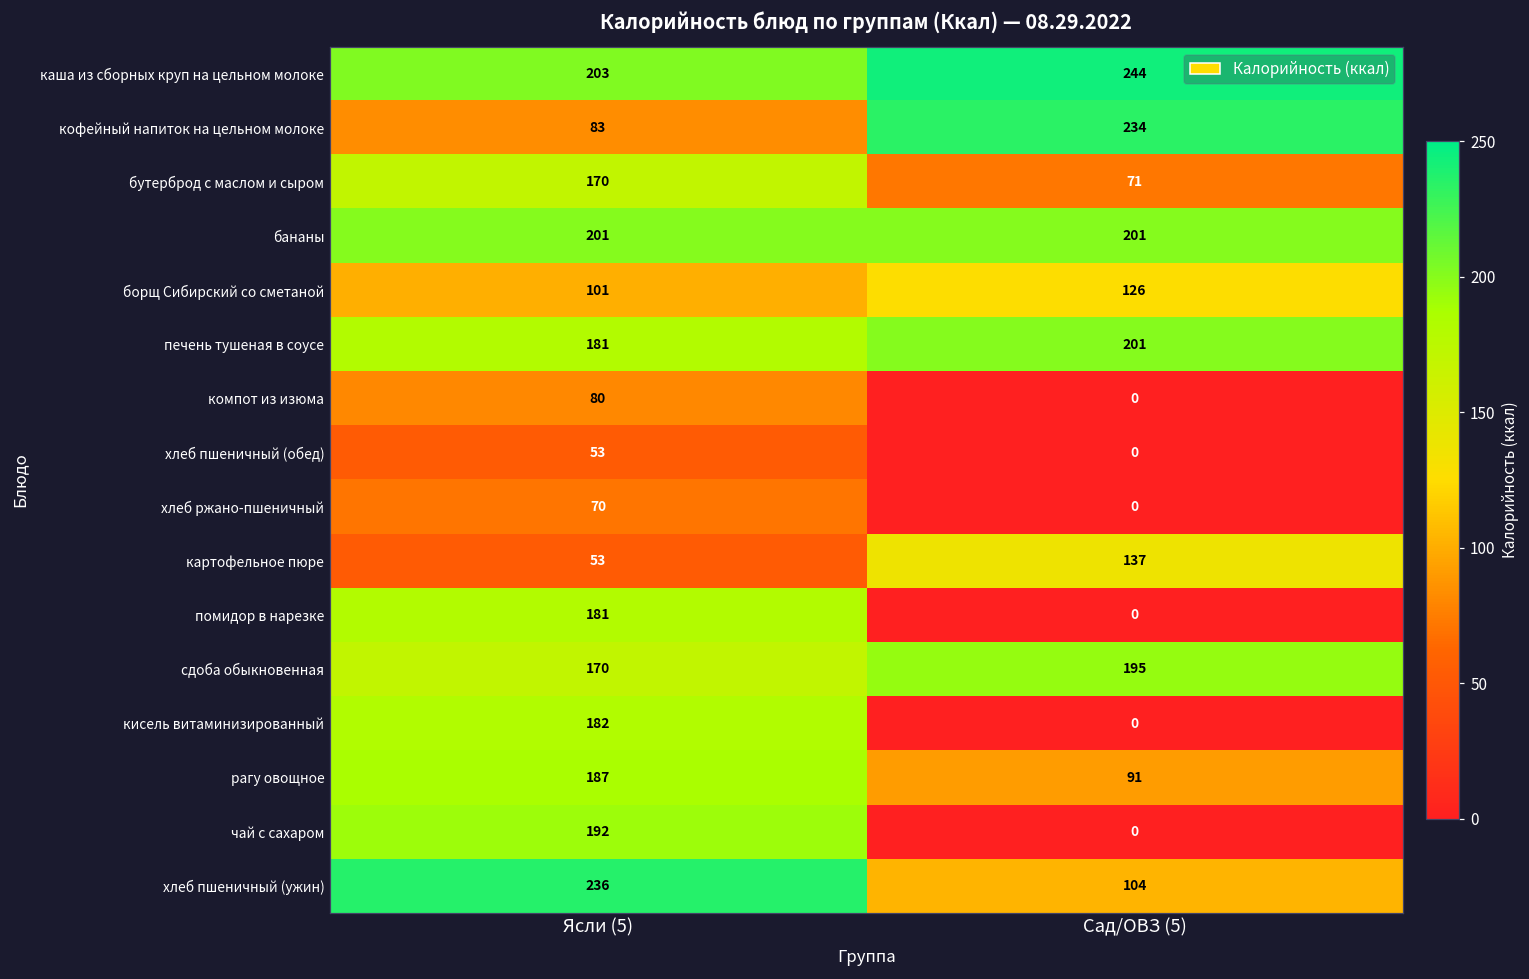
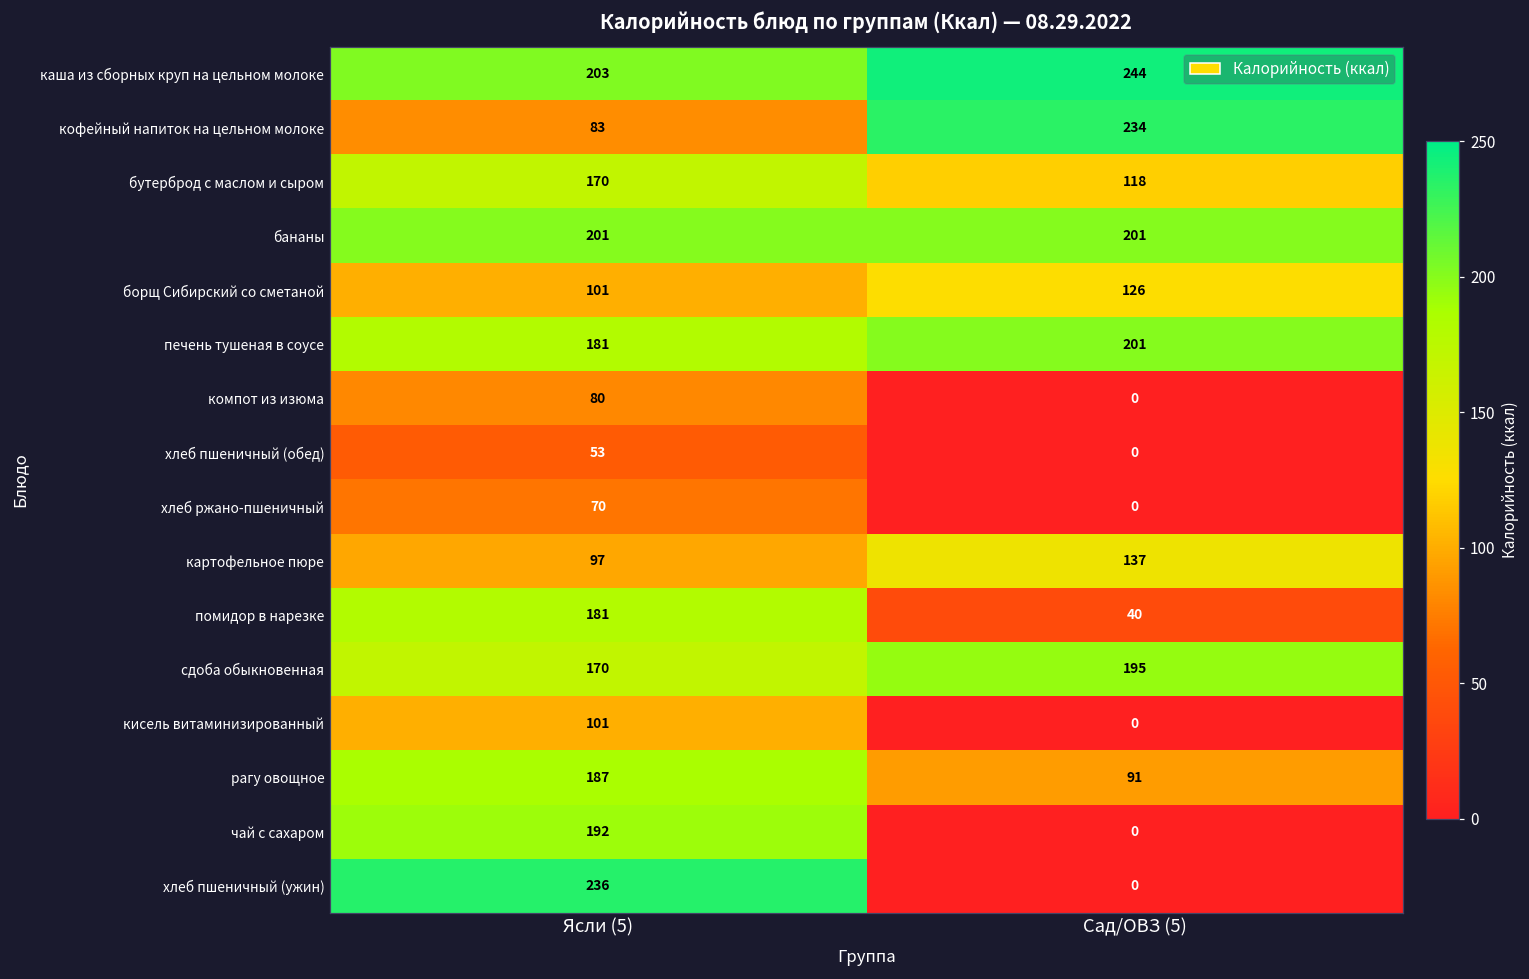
  {
    "каша из сборных круп на цельном молоке": {
      "Ясли (5)": 203,
      "Сад/ОВЗ (5)": 244
    },
    "кофейный напиток на цельном молоке": {
      "Ясли (5)": 83,
      "Сад/ОВЗ (5)": 234
    },
    "бутерброд с маслом и сыром": {
      "Ясли (5)": 170,
-     "Сад/ОВЗ (5)": 71
+     "Сад/ОВЗ (5)": 118
    },
    "бананы": {
      "Ясли (5)": 201,
      "Сад/ОВЗ (5)": 201
    },
    "борщ Сибирский со сметаной": {
      "Ясли (5)": 101,
      "Сад/ОВЗ (5)": 126
    },
    "печень тушеная в соусе": {
      "Ясли (5)": 181,
      "Сад/ОВЗ (5)": 201
    },
    "компот из изюма": {
      "Ясли (5)": 80,
      "Сад/ОВЗ (5)": 0
    },
    "хлеб пшеничный (обед)": {
      "Ясли (5)": 53,
      "Сад/ОВЗ (5)": 0
    },
    "хлеб ржано-пшеничный": {
      "Ясли (5)": 70,
      "Сад/ОВЗ (5)": 0
    },
    "картофельное пюре": {
-     "Ясли (5)": 53,
+     "Ясли (5)": 97,
      "Сад/ОВЗ (5)": 137
    },
    "помидор в нарезке": {
      "Ясли (5)": 181,
-     "Сад/ОВЗ (5)": 0
+     "Сад/ОВЗ (5)": 40
    },
    "сдоба обыкновенная": {
      "Ясли (5)": 170,
      "Сад/ОВЗ (5)": 195
    },
    "кисель витаминизированный": {
-     "Ясли (5)": 182,
+     "Ясли (5)": 101,
      "Сад/ОВЗ (5)": 0
    },
    "рагу овощное": {
      "Ясли (5)": 187,
      "Сад/ОВЗ (5)": 91
    },
    "чай с сахаром": {
      "Ясли (5)": 192,
      "Сад/ОВЗ (5)": 0
    },
    "хлеб пшеничный (ужин)": {
      "Ясли (5)": 236,
-     "Сад/ОВЗ (5)": 104
+     "Сад/ОВЗ (5)": 0
    }
  }
